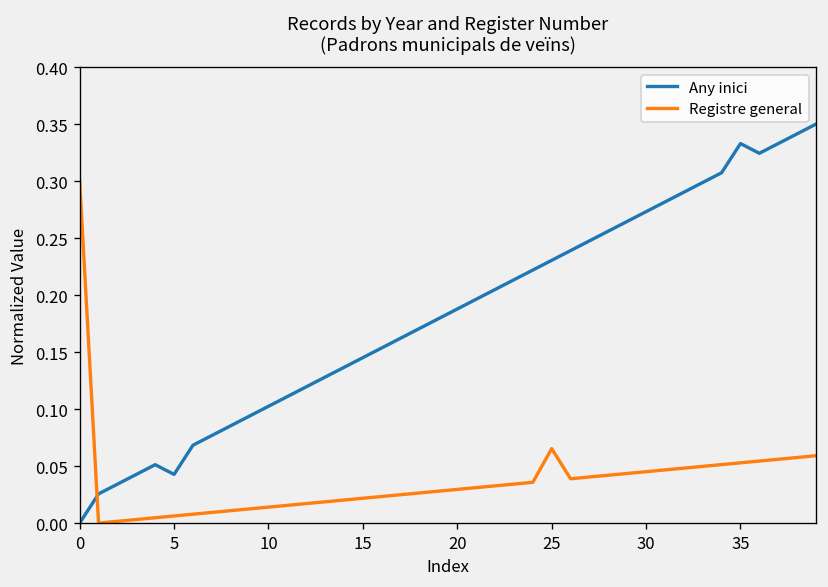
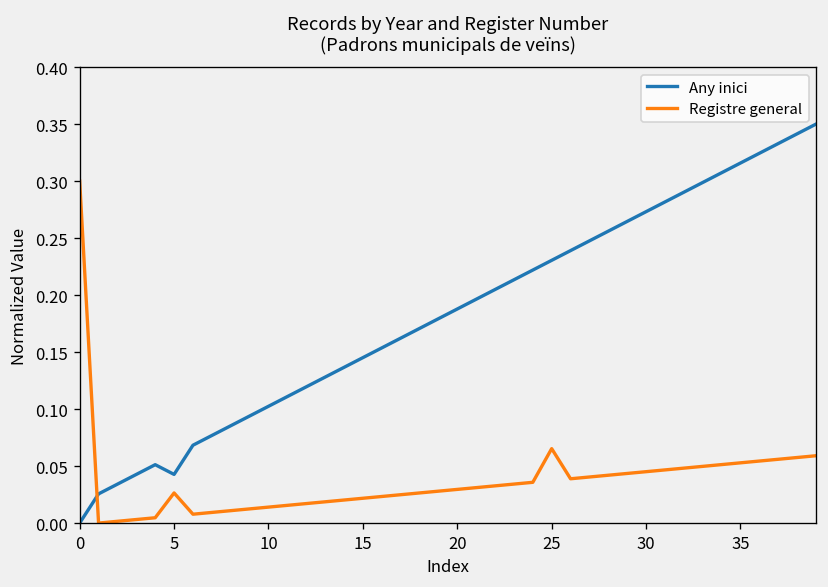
  {
    "Any inici": {
      "0": 0.00,
      "5": 0.04,
      "10": 0.10,
      "15": 0.15,
      "20": 0.19,
      "25": 0.23,
      "30": 0.27,
-     "35": 0.33
+     "35": 0.32
    },
    "Registre general": {
      "0": 0.30,
-     "5": 0.01,
+     "5": 0.03,
      "10": 0.01,
      "15": 0.02,
      "20": 0.03,
      "25": 0.07,
      "30": 0.05,
      "35": 0.05
    }
  }
